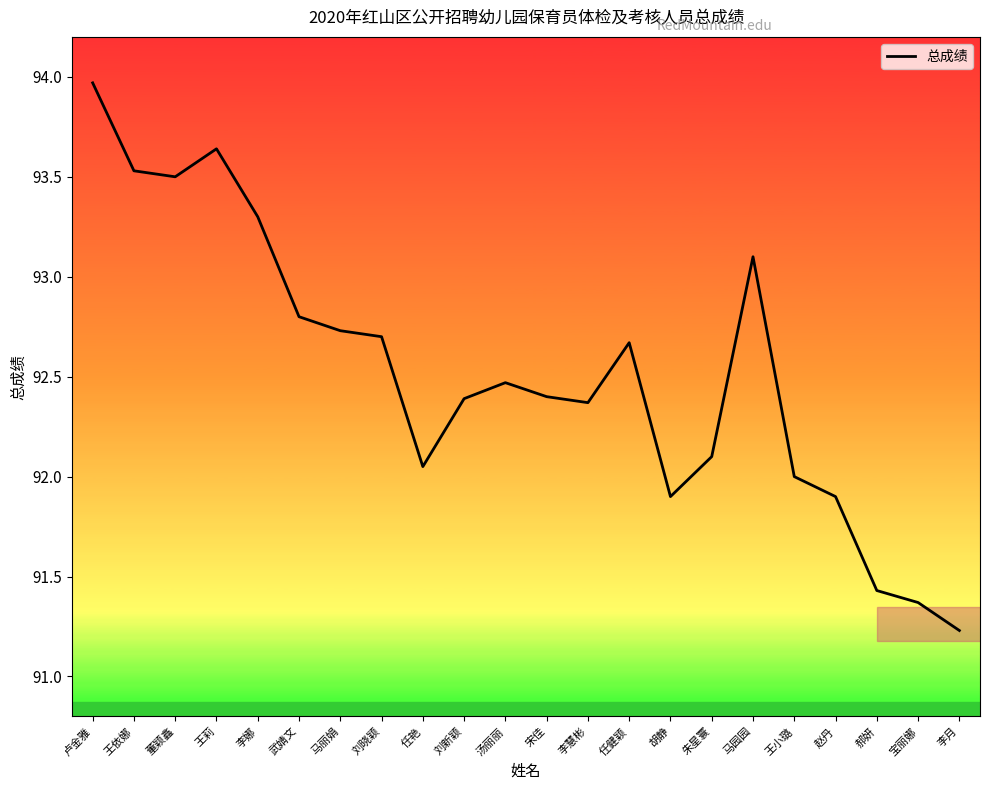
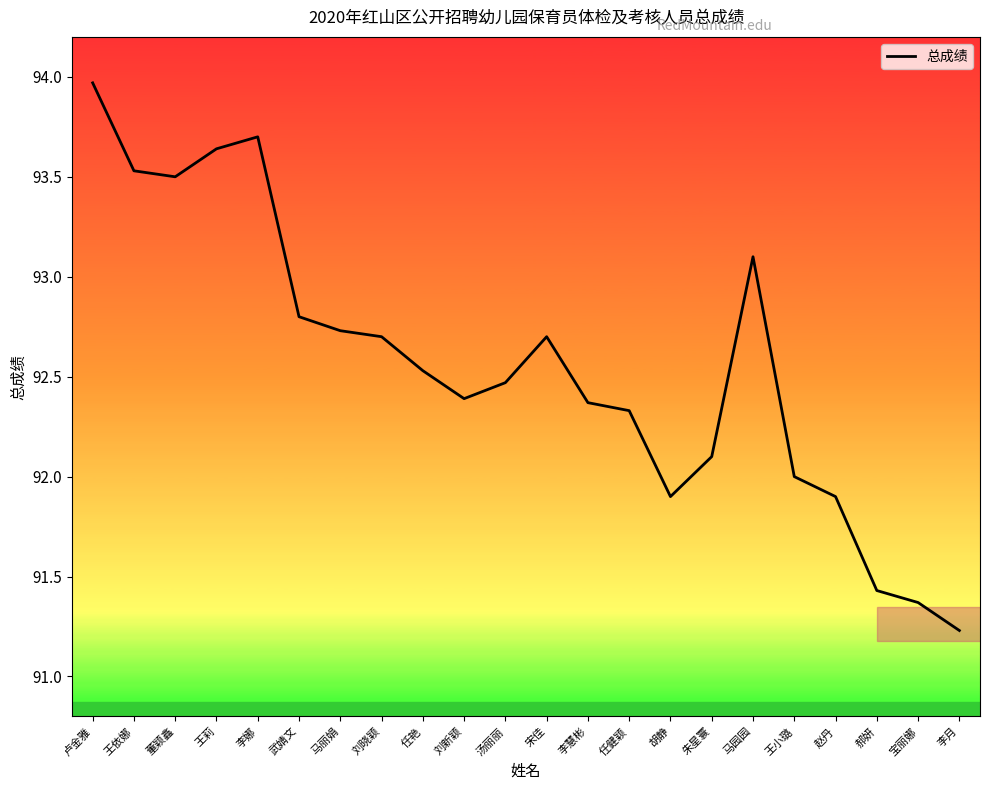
  {
    "卢金雅": 93.97,
    "王依娜": 93.53,
    "董颖鑫": 93.50,
    "王莉": 93.64,
-   "李娜": 93.3,
+   "李娜": 93.7,
    "武婧文": 92.80,
    "马丽娟": 92.73,
    "刘晓颖": 92.70,
-   "任艳": 92.05,
+   "任艳": 92.53,
    "刘新颖": 92.39,
    "汤丽丽": 92.47,
-   "宋佳": 92.4,
+   "宋佳": 92.7,
    "李慧彬": 92.37,
-   "任健颖": 92.67,
+   "任健颖": 92.33,
    "胡静": 91.90,
    "朱星寰": 92.10,
    "马园园": 93.10,
    "王小璐": 92.00,
    "赵丹": 91.90,
    "郝妍": 91.43,
    "宝丽娜": 91.37
  }
